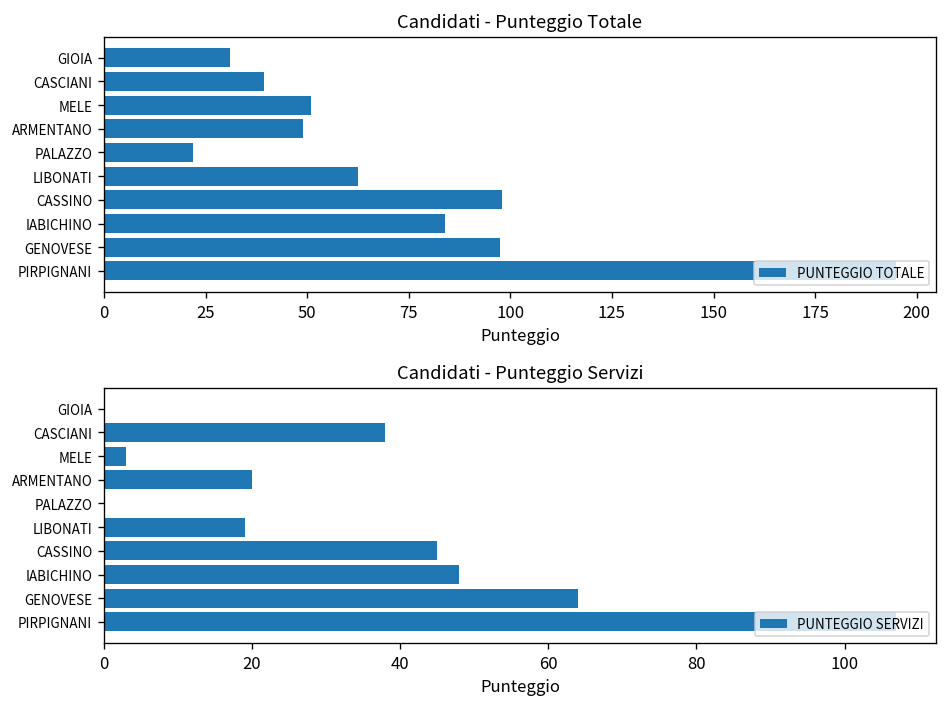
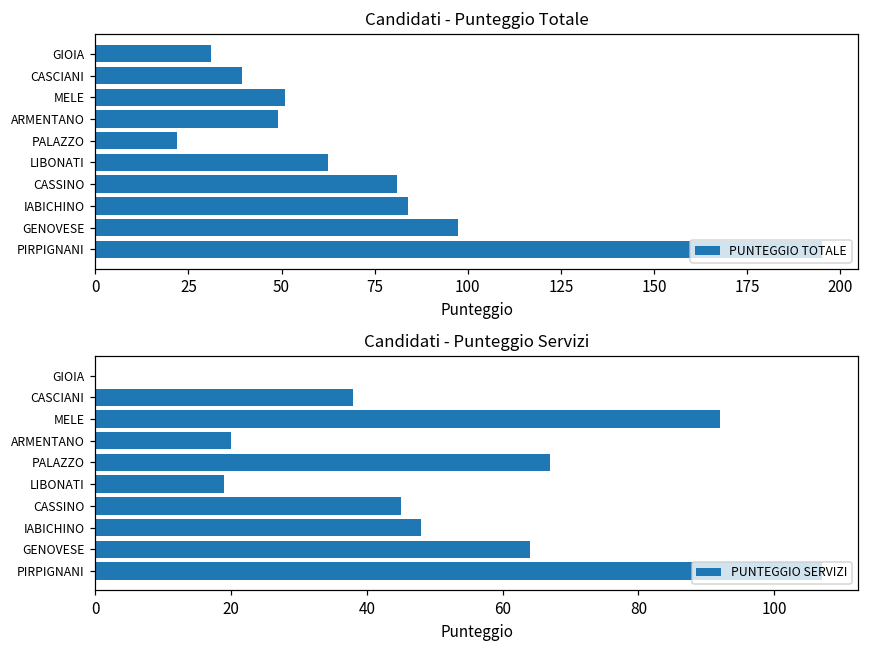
  {
    "Candidati - Punteggio Totale": {
      "GIOIA": 31,
      "CASCIANI": 40,
      "MELE": 51,
      "ARMENTANO": 49,
      "PALAZZO": 22,
      "LIBONATI": 63,
-     "CASSINO": 98,
+     "CASSINO": 81,
      "IABICHINO": 84,
      "GENOVESE": 98
    },
    "Candidati - Punteggio Servizi": {
      "GIOIA": 0,
      "CASCIANI": 38,
-     "MELE": 3,
+     "MELE": 92,
      "ARMENTANO": 20,
-     "PALAZZO": 0,
+     "PALAZZO": 67,
      "LIBONATI": 19,
      "CASSINO": 45,
      "IABICHINO": 48,
      "GENOVESE": 64
    }
  }
